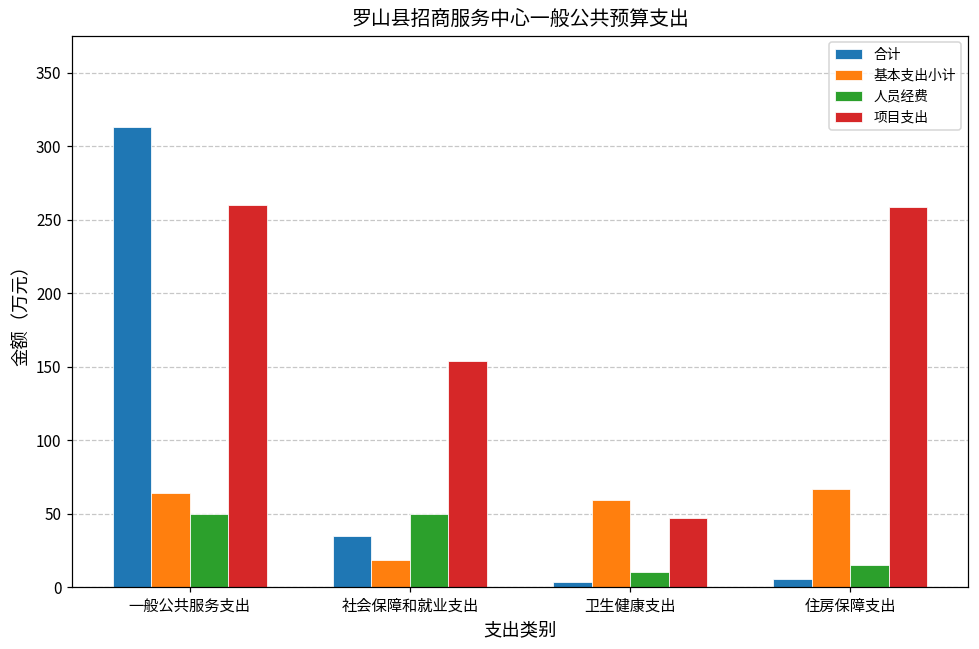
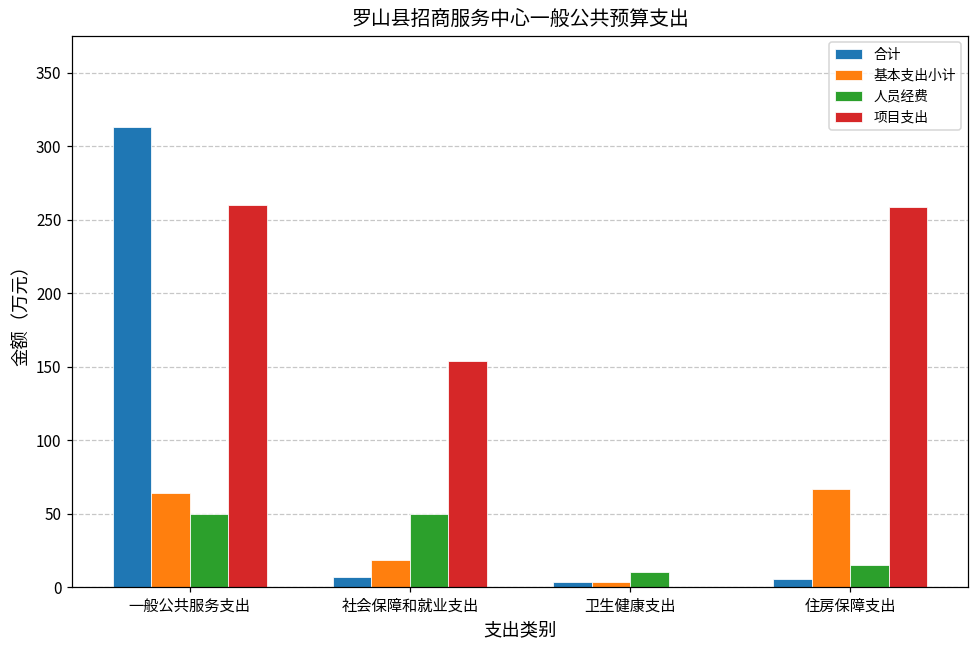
  {
    "合计": {
      "一般公共服务支出": 313,
-     "社会保障和就业支出": 35,
+     "社会保障和就业支出": 7,
      "卫生健康支出": 4,
      "住房保障支出": 5
    },
    "基本支出小计": {
      "一般公共服务支出": 64,
      "社会保障和就业支出": 18,
-     "卫生健康支出": 59,
+     "卫生健康支出": 4,
      "住房保障支出": 67
    },
    "人员经费": {
      "一般公共服务支出": 50,
      "社会保障和就业支出": 50,
      "卫生健康支出": 10,
      "住房保障支出": 15
    },
    "项目支出": {
      "一般公共服务支出": 260,
      "社会保障和就业支出": 154,
-     "卫生健康支出": 47,
+     "卫生健康支出": 0,
      "住房保障支出": 259
    }
  }
